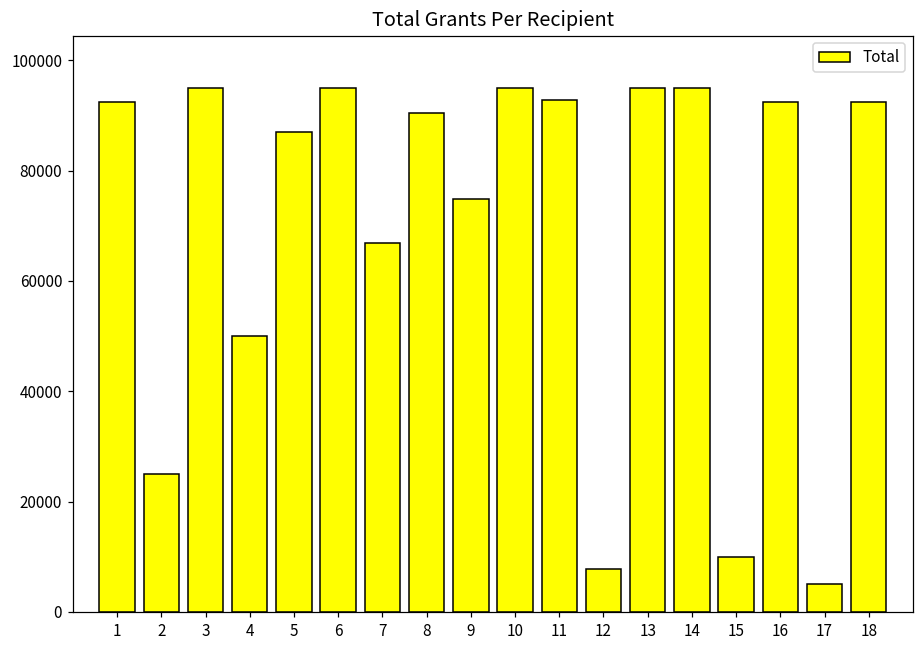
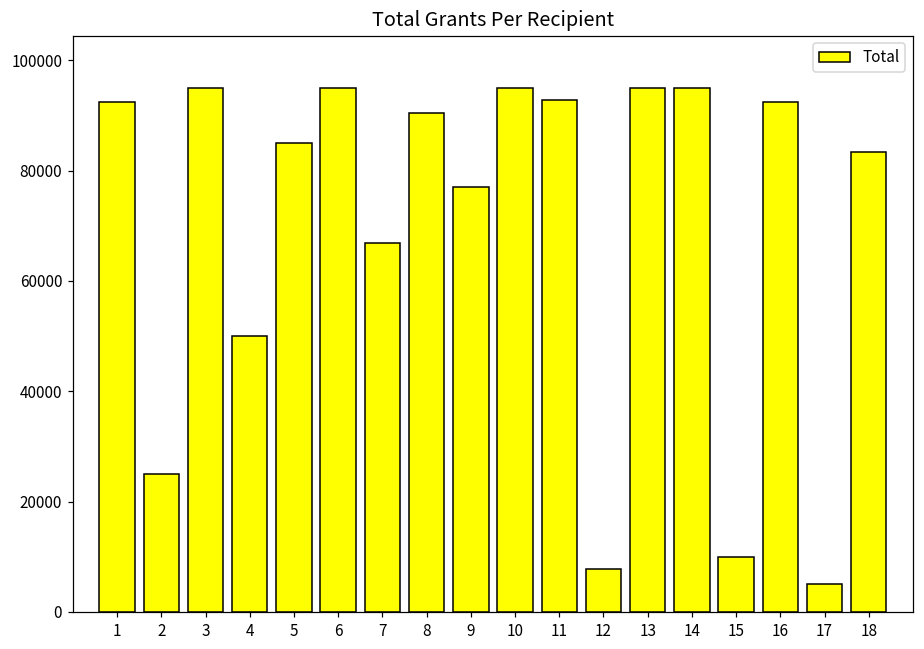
  {
    "1": 92000,
    "2": 25000,
    "3": 95000,
    "4": 50000,
-   "5": 87000,
+   "5": 85000,
    "6": 95000,
    "7": 67000,
    "8": 90000,
-   "9": 75000,
+   "9": 77000,
    "10": 95000,
    "11": 93000,
    "12": 8000,
    "13": 95000,
    "14": 95000,
    "15": 10000,
    "16": 92000,
    "17": 5000,
-   "18": 92000
+   "18": 83000
  }
